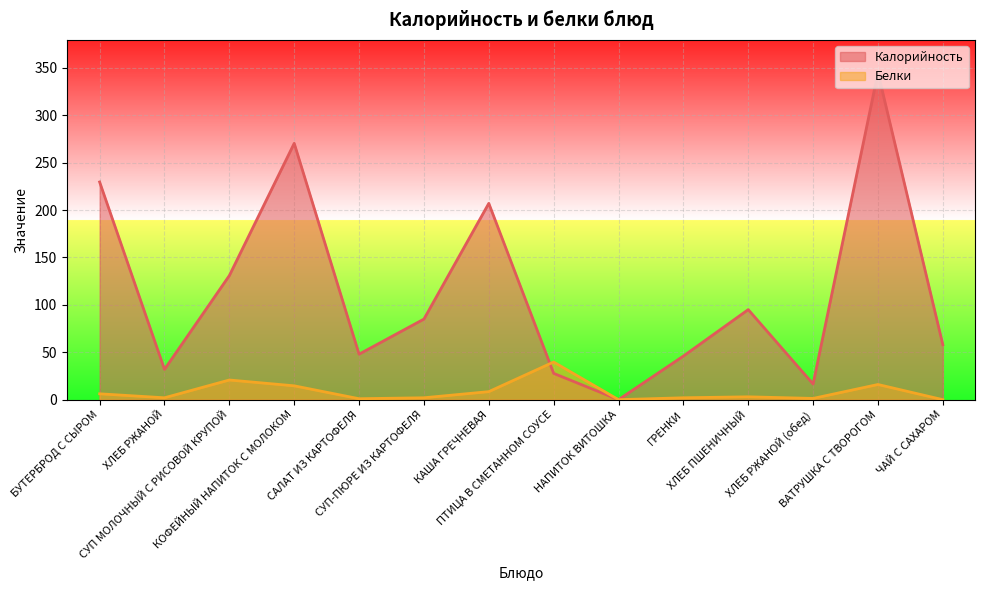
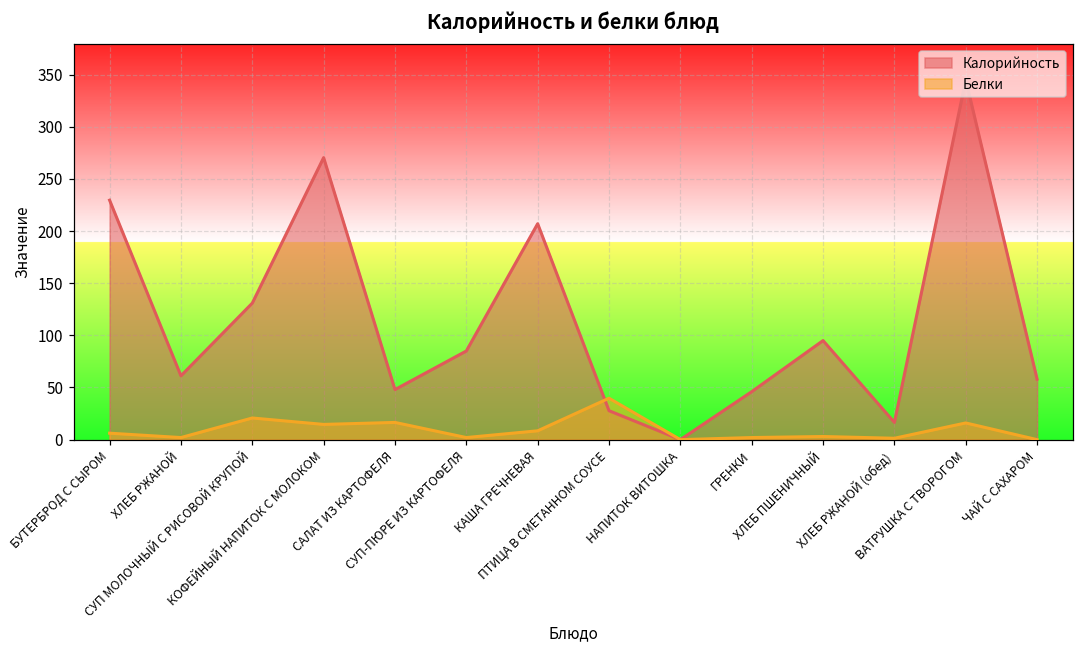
  {
    "Калорийность": {
      "БУТЕРБРОД С СЫРОМ": 230,
-     "ХЛЕБ РЖАНОЙ": 30,
+     "ХЛЕБ РЖАНОЙ": 60,
      "СУП МОЛОЧНЫЙ С РИСОВОЙ КРУПОЙ": 130,
      "КОФЕЙНЫЙ НАПИТОК С МОЛОКОМ": 270,
      "САЛАТ ИЗ КАРТОФЕЛЯ": 50,
      "СУП-ПЮРЕ ИЗ КАРТОФЕЛЯ": 90,
      "КАША ГРЕЧНЕВАЯ": 210,
      "ПТИЦА В СМЕТАННОМ СОУСЕ": 30,
      "ГРЕНКИ": 50,
      "ХЛЕБ ПШЕНИЧНЫЙ": 100,
      "ХЛЕБ РЖАНОЙ (обед)": 20,
      "ЧАЙ С САХАРОМ": 60
    },
    "Белки": {
      "БУТЕРБРОД С СЫРОМ": 10,
      "ХЛЕБ РЖАНОЙ": 0,
      "СУП МОЛОЧНЫЙ С РИСОВОЙ КРУПОЙ": 20,
      "КОФЕЙНЫЙ НАПИТОК С МОЛОКОМ": 10,
-     "САЛАТ ИЗ КАРТОФЕЛЯ": 0,
+     "САЛАТ ИЗ КАРТОФЕЛЯ": 20,
      "СУП-ПЮРЕ ИЗ КАРТОФЕЛЯ": 0,
      "КАША ГРЕЧНЕВАЯ": 10,
      "ПТИЦА В СМЕТАННОМ СОУСЕ": 40,
      "ГРЕНКИ": 0,
      "ХЛЕБ ПШЕНИЧНЫЙ": 0,
      "ХЛЕБ РЖАНОЙ (обед)": 0,
      "ВАТРУШКА С ТВОРОГОМ": 20,
      "ЧАЙ С САХАРОМ": 0
    }
  }
